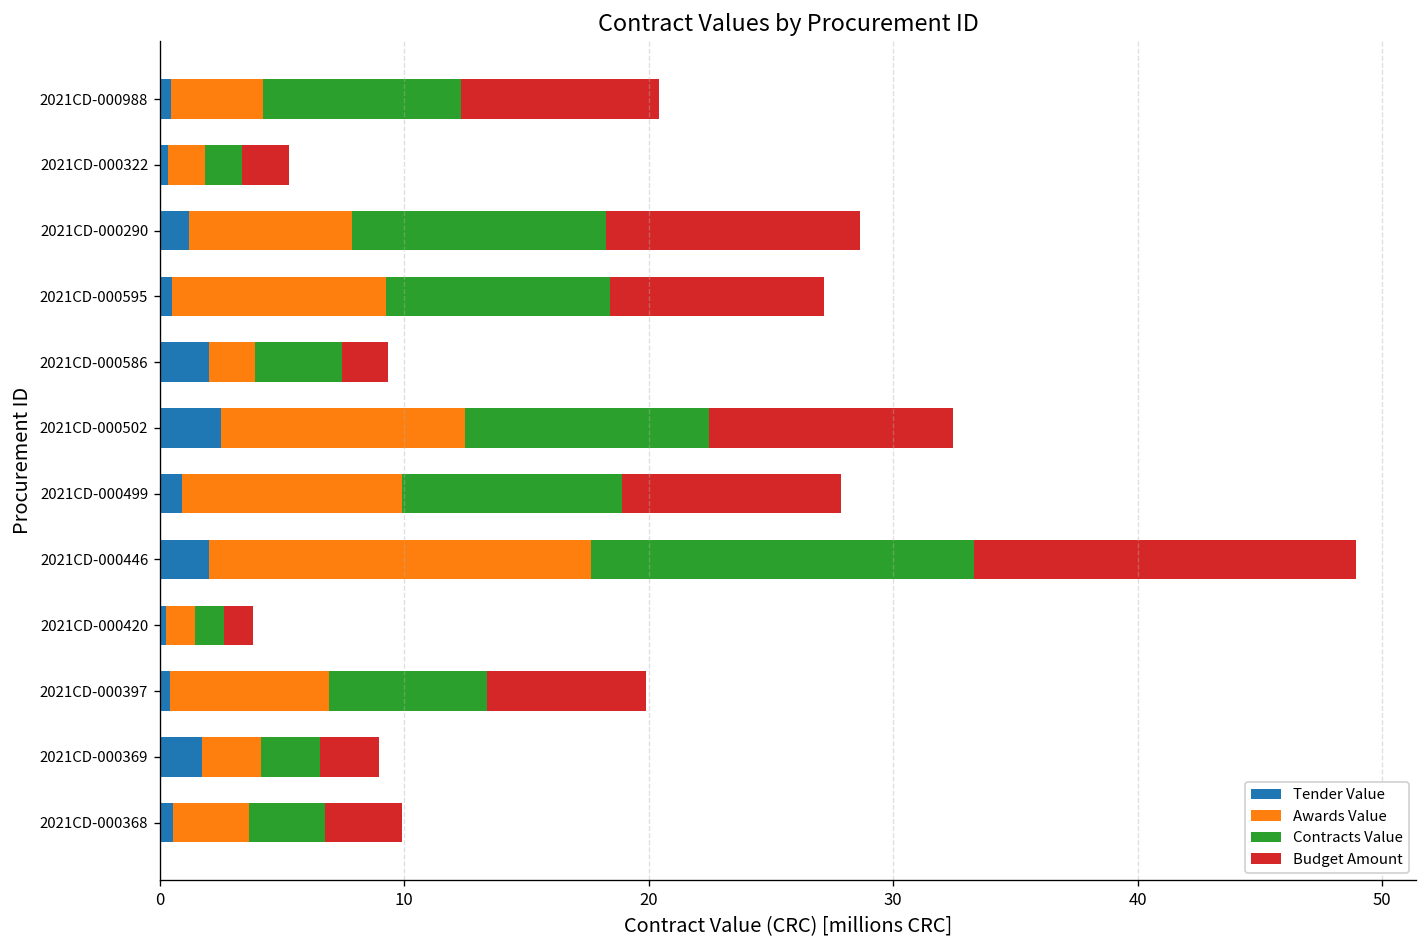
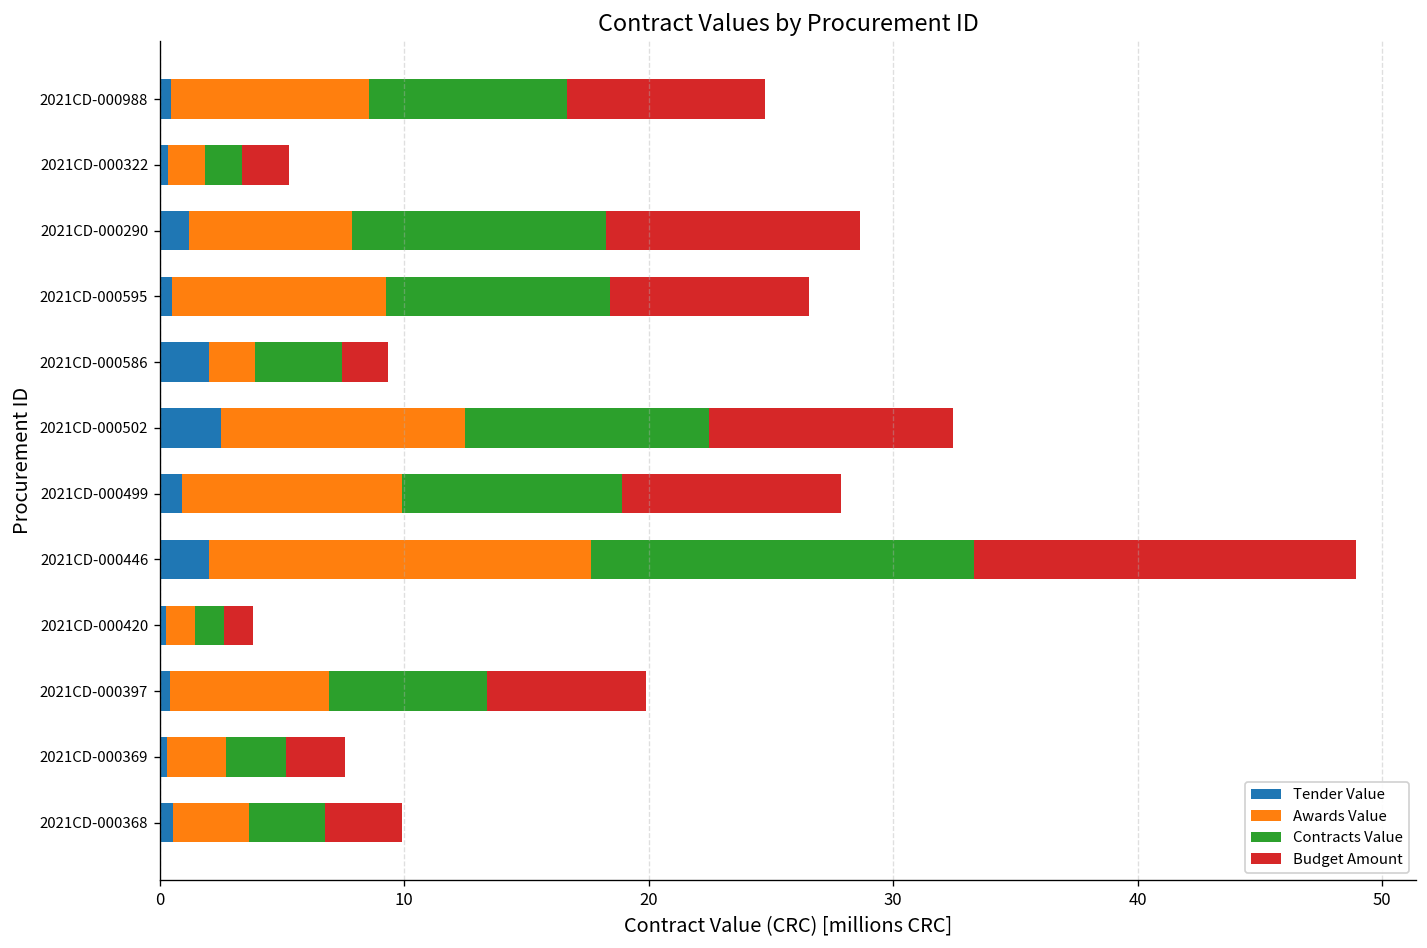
  {
    "Tender Value": {
      "2021CD-000988": 0.5,
      "2021CD-000322": 0.4,
      "2021CD-000290": 1.2,
      "2021CD-000595": 0.5,
      "2021CD-000586": 2.0,
      "2021CD-000502": 2.5,
      "2021CD-000499": 0.9,
      "2021CD-000446": 2.0,
      "2021CD-000420": 0.3,
      "2021CD-000397": 0.4,
-     "2021CD-000369": 1.7,
+     "2021CD-000369": 0.3,
      "2021CD-000368": 0.6
    },
    "Awards Value": {
-     "2021CD-000988": 3.8,
+     "2021CD-000988": 8.1,
      "2021CD-000322": 1.5,
      "2021CD-000290": 6.7,
      "2021CD-000595": 8.7,
      "2021CD-000586": 1.9,
      "2021CD-000502": 10.0,
      "2021CD-000499": 9.0,
      "2021CD-000446": 15.6,
      "2021CD-000420": 1.2,
      "2021CD-000397": 6.5,
      "2021CD-000369": 2.4,
      "2021CD-000368": 3.1
    },
    "Contracts Value": {
      "2021CD-000988": 8.1,
      "2021CD-000322": 1.5,
      "2021CD-000290": 10.4,
      "2021CD-000595": 9.2,
      "2021CD-000586": 3.6,
      "2021CD-000502": 10.0,
      "2021CD-000499": 9.0,
      "2021CD-000446": 15.6,
      "2021CD-000420": 1.2,
      "2021CD-000397": 6.5,
      "2021CD-000369": 2.4,
      "2021CD-000368": 3.1
    },
    "Budget Amount": {
      "2021CD-000988": 8.1,
      "2021CD-000322": 1.9,
      "2021CD-000290": 10.4,
-     "2021CD-000595": 8.7,
+     "2021CD-000595": 8.1,
      "2021CD-000586": 1.9,
      "2021CD-000502": 10.0,
      "2021CD-000499": 9.0,
      "2021CD-000446": 15.6,
      "2021CD-000420": 1.2,
      "2021CD-000397": 6.5,
      "2021CD-000369": 2.4,
      "2021CD-000368": 3.1
    }
  }
